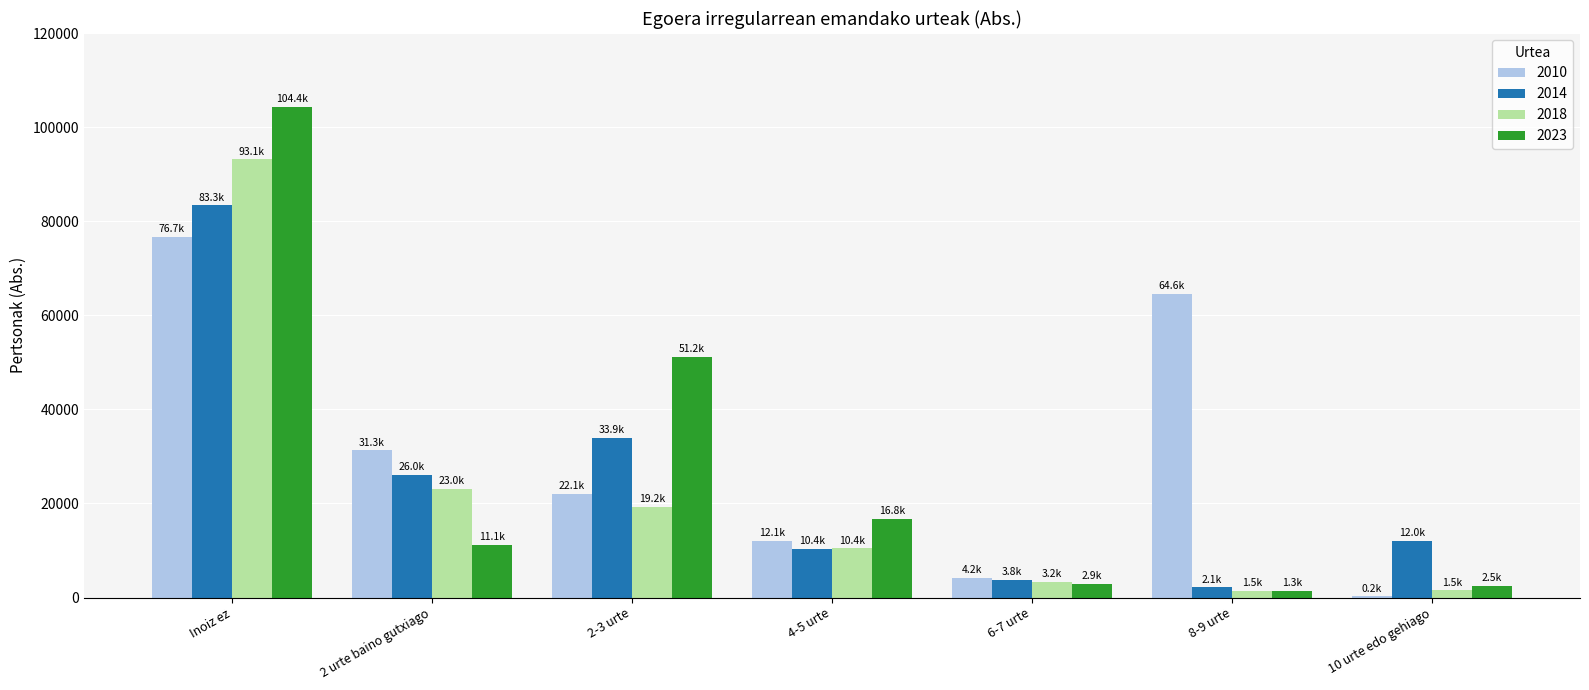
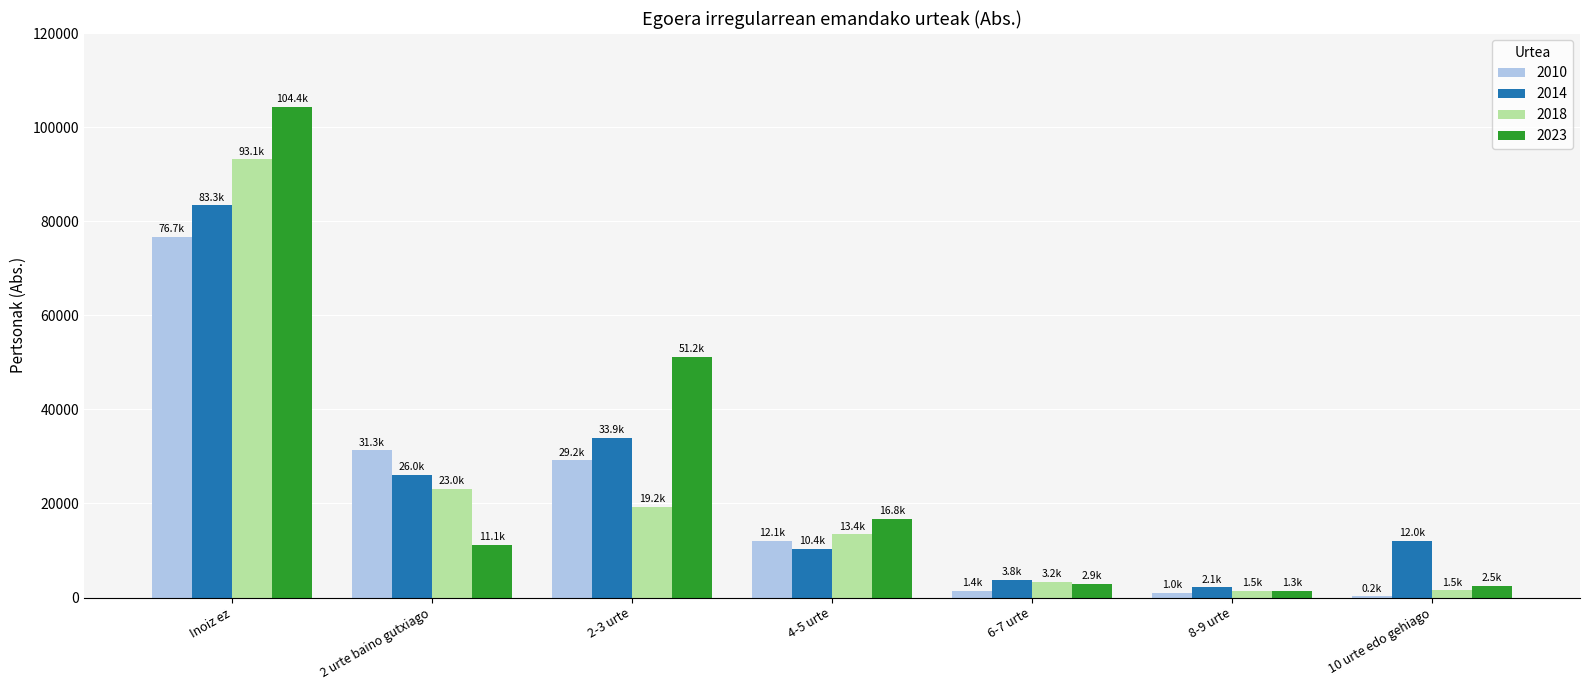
  {
    "2010": {
      "Inoiz ez": "76.7k",
      "2 urte baino gutxiago": "31.3k",
-     "2-3 urte": "22.1k",
+     "2-3 urte": "29.2k",
      "4-5 urte": "12.1k",
-     "6-7 urte": "4.2k",
-     "8-9 urte": "64.6k",
+     "6-7 urte": "1.4k",
+     "8-9 urte": "1.0k",
      "10 urte edo gehiago": "0.2k"
    },
    "2014": {
      "Inoiz ez": "83.3k",
      "2 urte baino gutxiago": "26.0k",
      "2-3 urte": "33.9k",
      "4-5 urte": "10.4k",
      "6-7 urte": "3.8k",
      "8-9 urte": "2.1k",
      "10 urte edo gehiago": "12.0k"
    },
    "2018": {
      "Inoiz ez": "93.1k",
      "2 urte baino gutxiago": "23.0k",
      "2-3 urte": "19.2k",
-     "4-5 urte": "10.4k",
+     "4-5 urte": "13.4k",
      "6-7 urte": "3.2k",
      "8-9 urte": "1.5k",
      "10 urte edo gehiago": "1.5k"
    },
    "2023": {
      "Inoiz ez": "104.4k",
      "2 urte baino gutxiago": "11.1k",
      "2-3 urte": "51.2k",
      "4-5 urte": "16.8k",
      "6-7 urte": "2.9k",
      "8-9 urte": "1.3k",
      "10 urte edo gehiago": "2.5k"
    }
  }
